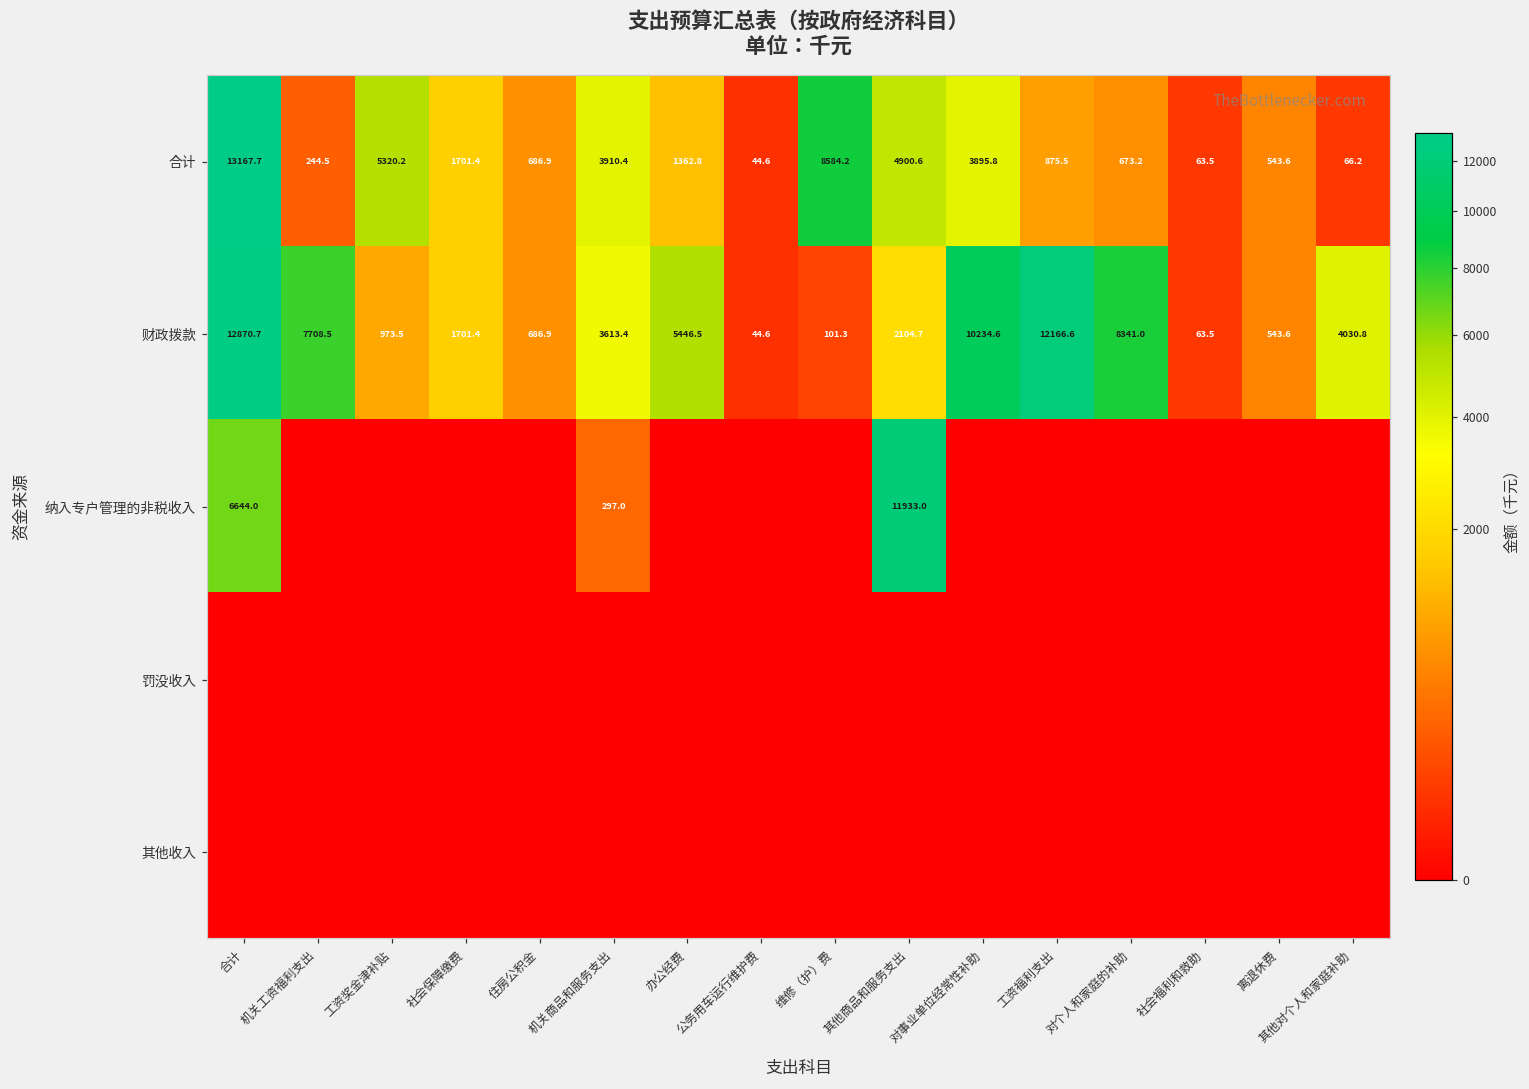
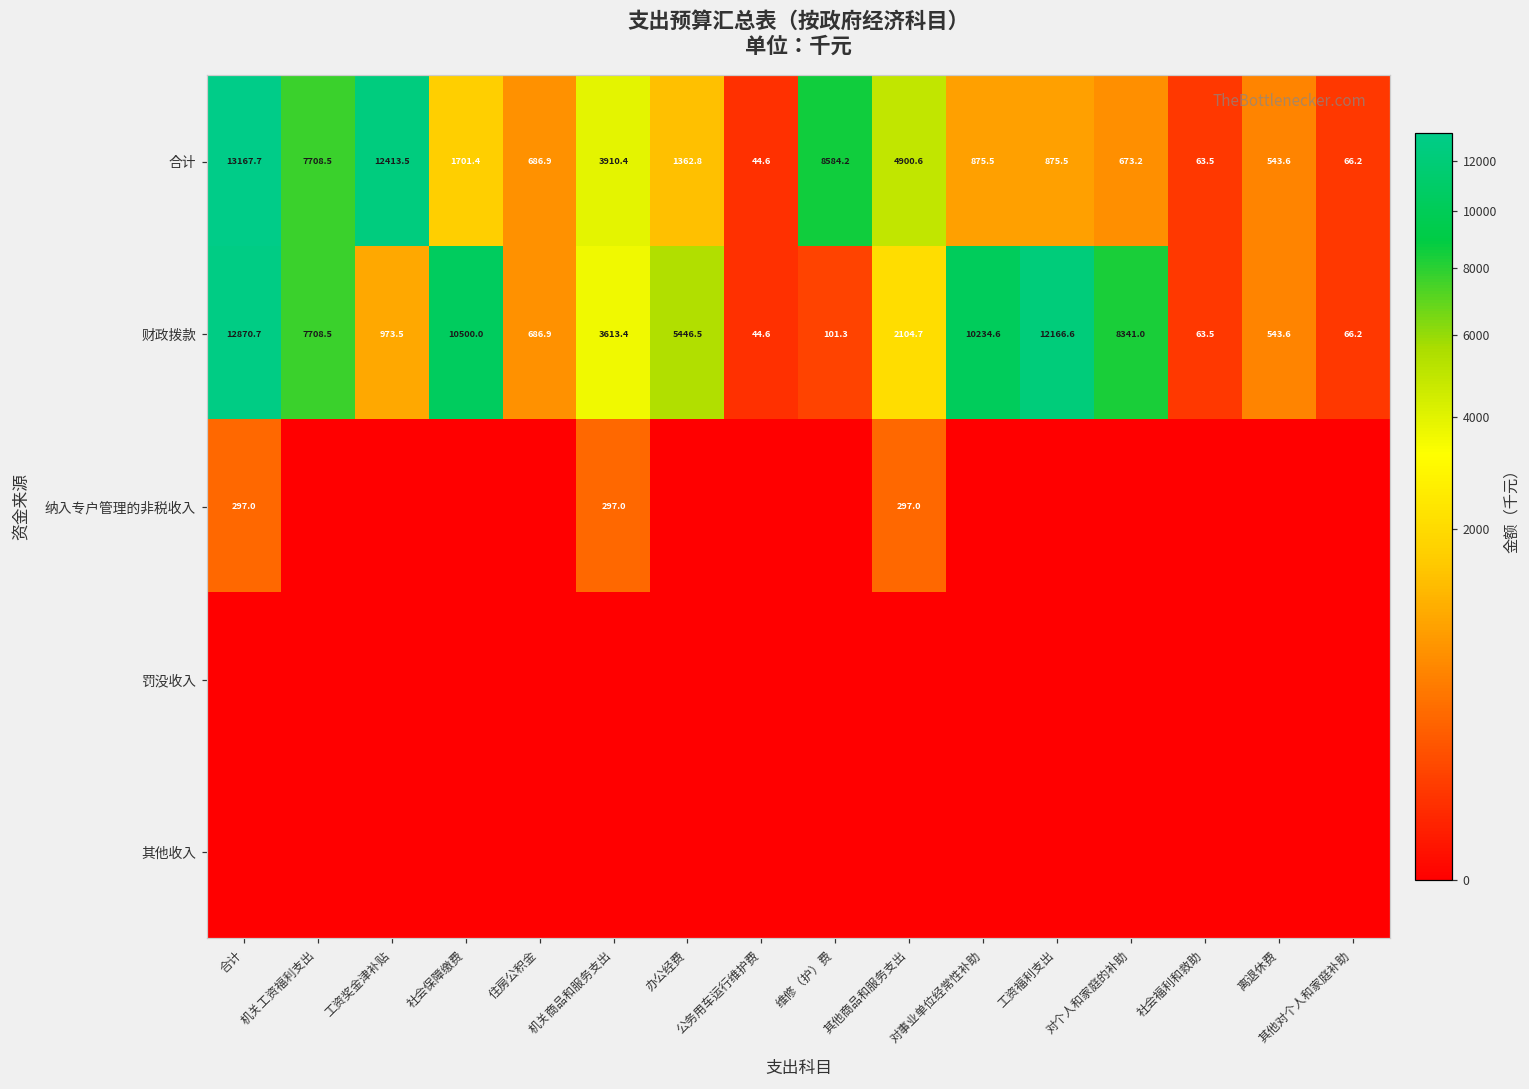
  {
    "合计": {
      "合计": 13167.7,
-     "机关工资福利支出": 244.5,
-     "工资奖金津补贴": 5320.2,
+     "机关工资福利支出": 7708.5,
+     "工资奖金津补贴": 12413.5,
      "社会保障缴费": 1701.4,
      "住房公积金": 686.9,
      "机关商品和服务支出": 3910.4,
      "办公经费": 1362.8,
      "公务用车运行维护费": 44.6,
      "维修（护）费": 8584.2,
      "其他商品和服务支出": 4900.6,
-     "对事业单位经常性补助": 3895.8,
+     "对事业单位经常性补助": 875.5,
      "工资福利支出": 875.5,
      "对个人和家庭的补助": 673.2,
      "社会福利和救助": 63.5,
      "其他对个人和家庭补助": 66.2
    },
    "财政拨款": {
      "合计": 12870.7,
      "机关工资福利支出": 7708.5,
      "工资奖金津补贴": 973.5,
-     "社会保障缴费": 1701.4,
+     "社会保障缴费": 10500.0,
      "住房公积金": 686.9,
      "机关商品和服务支出": 3613.4,
      "办公经费": 5446.5,
      "公务用车运行维护费": 44.6,
      "维修（护）费": 101.3,
      "其他商品和服务支出": 2104.7,
      "对事业单位经常性补助": 10234.6,
      "工资福利支出": 12166.6,
      "对个人和家庭的补助": 8341.0,
      "社会福利和救助": 63.5,
      "离退休费": 543.6,
-     "其他对个人和家庭补助": 4030.8
+     "其他对个人和家庭补助": 66.2
    },
    "纳入专户管理的非税收入": {
-     "合计": 6644.0,
+     "合计": 297.0,
      "机关商品和服务支出": 297.0,
-     "其他商品和服务支出": 11933.0
+     "其他商品和服务支出": 297.0
    }
  }
